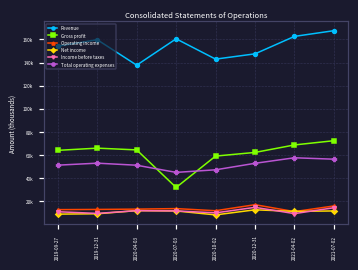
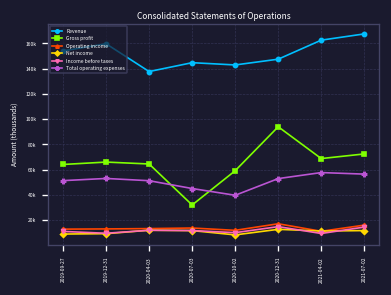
  {
    "Revenue": {
      "2020-04-03": 138000,
-     "2020-07-03": 160000,
+     "2020-07-03": 145000,
      "2020-10-02": 143000,
      "2020-12-31": 147000,
      "2021-04-02": 163000,
      "2021-07-02": 168000
    },
    "Gross profit": {
      "2019-09-27": 64000,
      "2019-12-31": 66000,
      "2020-04-03": 64000,
      "2020-07-03": 32000,
      "2020-10-02": 59000,
-     "2020-12-31": 62000,
+     "2020-12-31": 94000,
      "2021-04-02": 69000,
      "2021-07-02": 72000
    },
    "Operating income": {
      "2019-12-31": 13000
    },
    "Net income": {
      "2021-07-02": 12000
    },
    "Total operating expenses": {
      "2019-09-27": 51000,
      "2019-12-31": 53000,
      "2020-04-03": 51000,
      "2020-07-03": 45000,
-     "2020-10-02": 47000,
+     "2020-10-02": 40000,
      "2020-12-31": 53000,
      "2021-04-02": 58000,
      "2021-07-02": 56000
    }
  }
